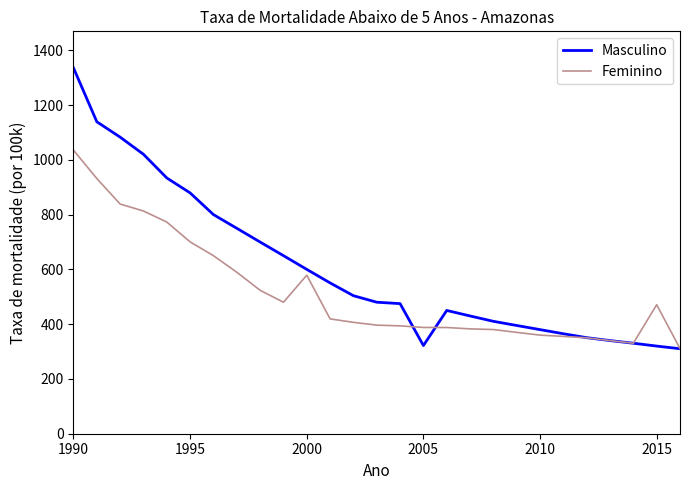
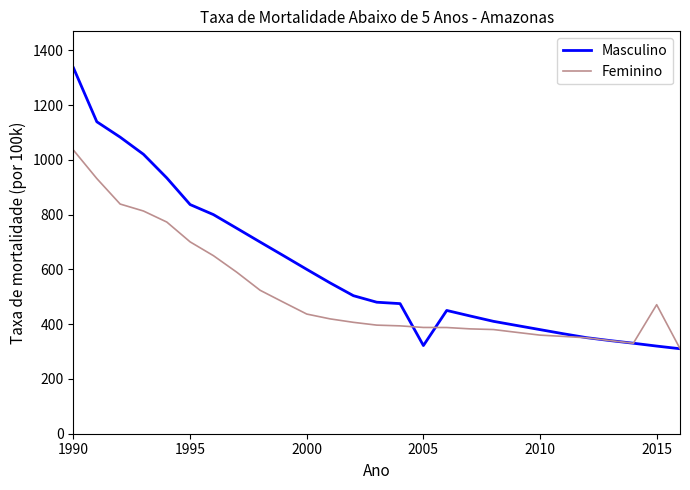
  {
    "Masculino": {
      "1990": 1340,
-     "1995": 880,
+     "1995": 840,
      "2000": 600,
      "2005": 320,
      "2010": 380,
      "2015": 320
    },
    "Feminino": {
      "1990": 1040,
      "1995": 700,
-     "2000": 580,
+     "2000": 440,
      "2005": 390,
      "2010": 360,
      "2015": 470
    }
  }
